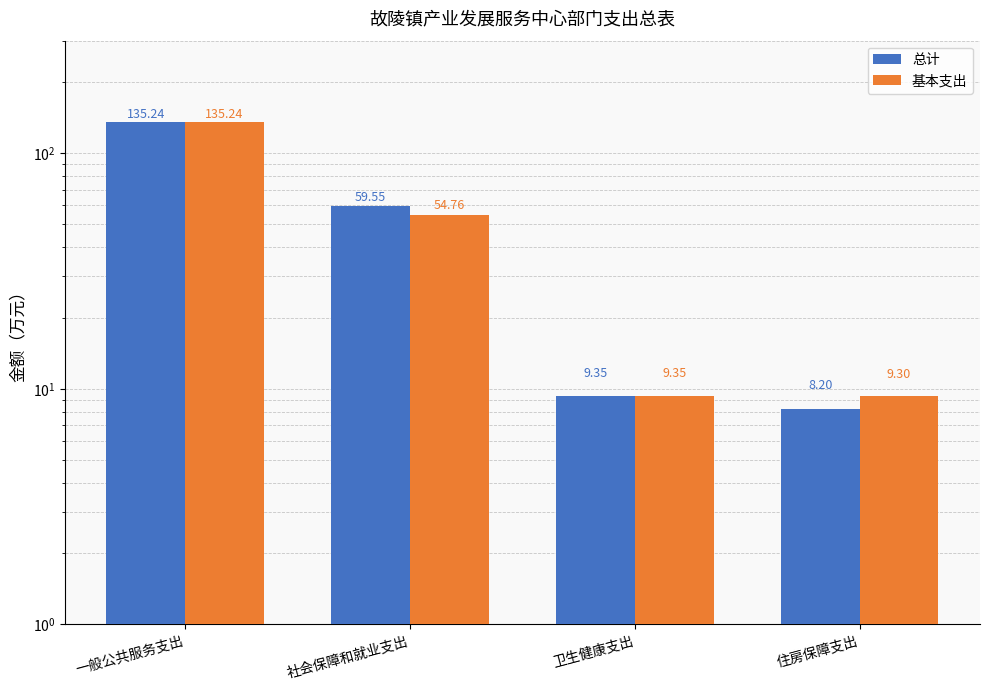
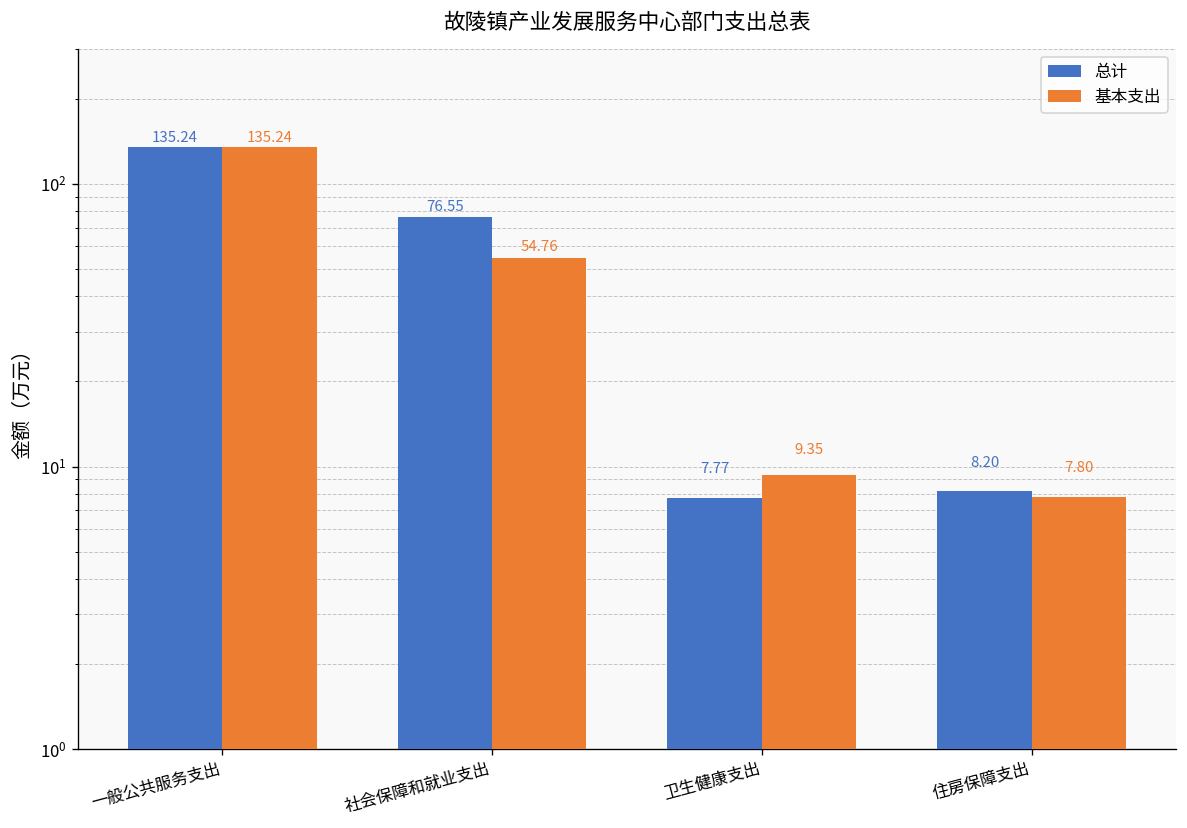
  {
    "总计": {
      "一般公共服务支出": 135.24,
-     "社会保障和就业支出": 59.55,
-     "卫生健康支出": 9.35,
+     "社会保障和就业支出": 76.55,
+     "卫生健康支出": 7.77,
      "住房保障支出": 8.20
    },
    "基本支出": {
      "一般公共服务支出": 135.24,
      "社会保障和就业支出": 54.76,
      "卫生健康支出": 9.35,
-     "住房保障支出": 9.30
+     "住房保障支出": 7.80
    }
  }
